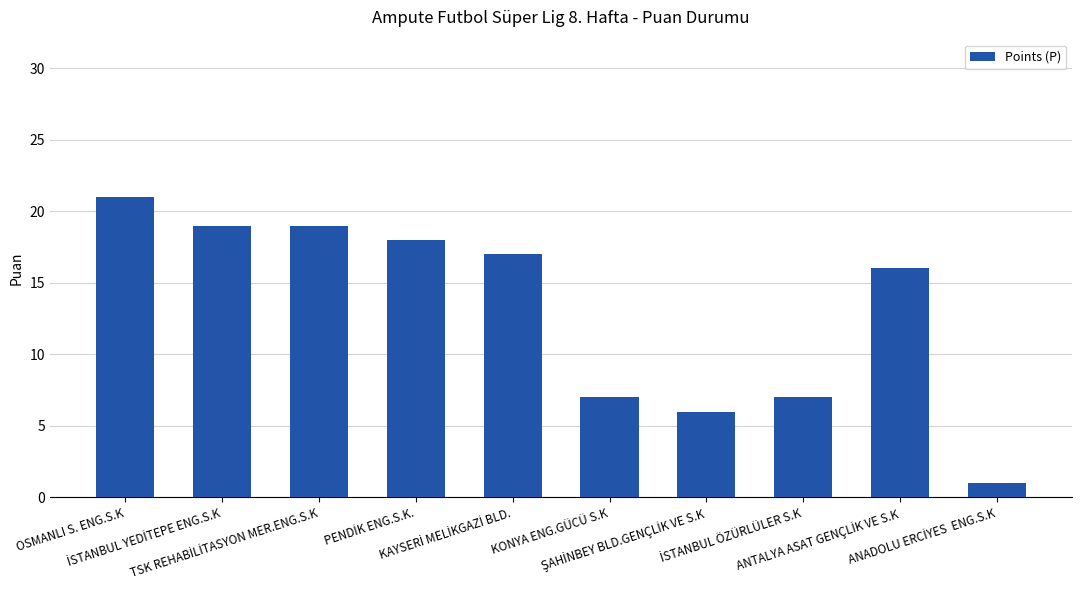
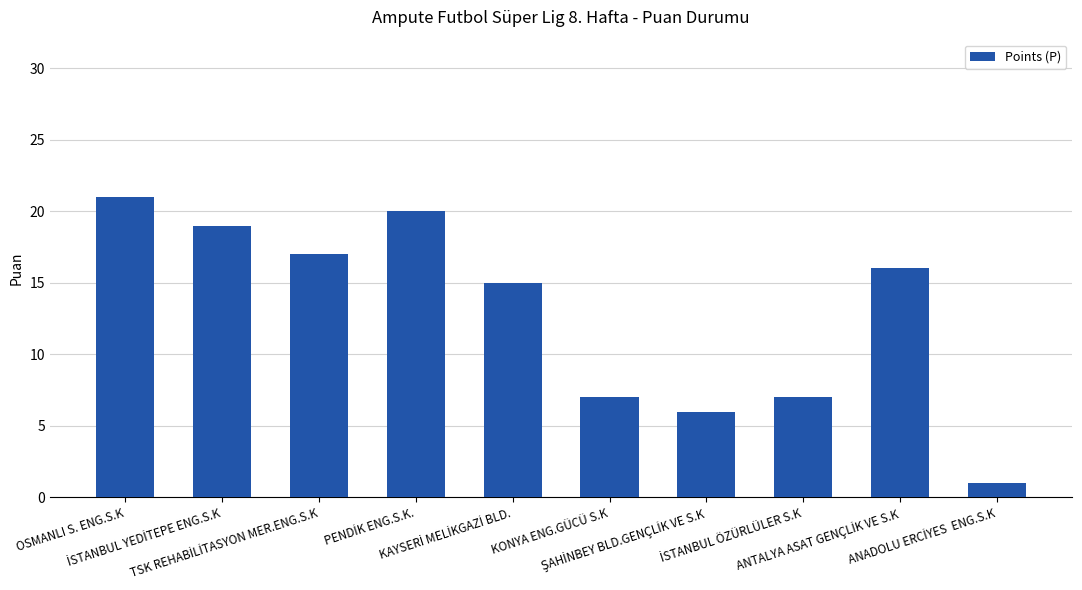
  {
    "OSMANLI S. ENG.S.K": 21,
    "İSTANBUL YEDİTEPE ENG.S.K": 19,
-   "TSK REHABİLİTASYON MER.ENG.S.K": 19,
-   "PENDİK ENG.S.K.": 18,
-   "KAYSERİ MELİKGAZİ BLD.": 17,
+   "TSK REHABİLİTASYON MER.ENG.S.K": 17,
+   "PENDİK ENG.S.K.": 20,
+   "KAYSERİ MELİKGAZİ BLD.": 15,
    "KONYA ENG.GÜCÜ S.K": 7,
    "ŞAHİNBEY BLD.GENÇLİK VE S.K": 6,
    "İSTANBUL ÖZÜRLÜLER S.K": 7,
    "ANTALYA ASAT GENÇLİK VE S.K": 16,
    "ANADOLU ERCİYES ENG.S.K": 1
  }
